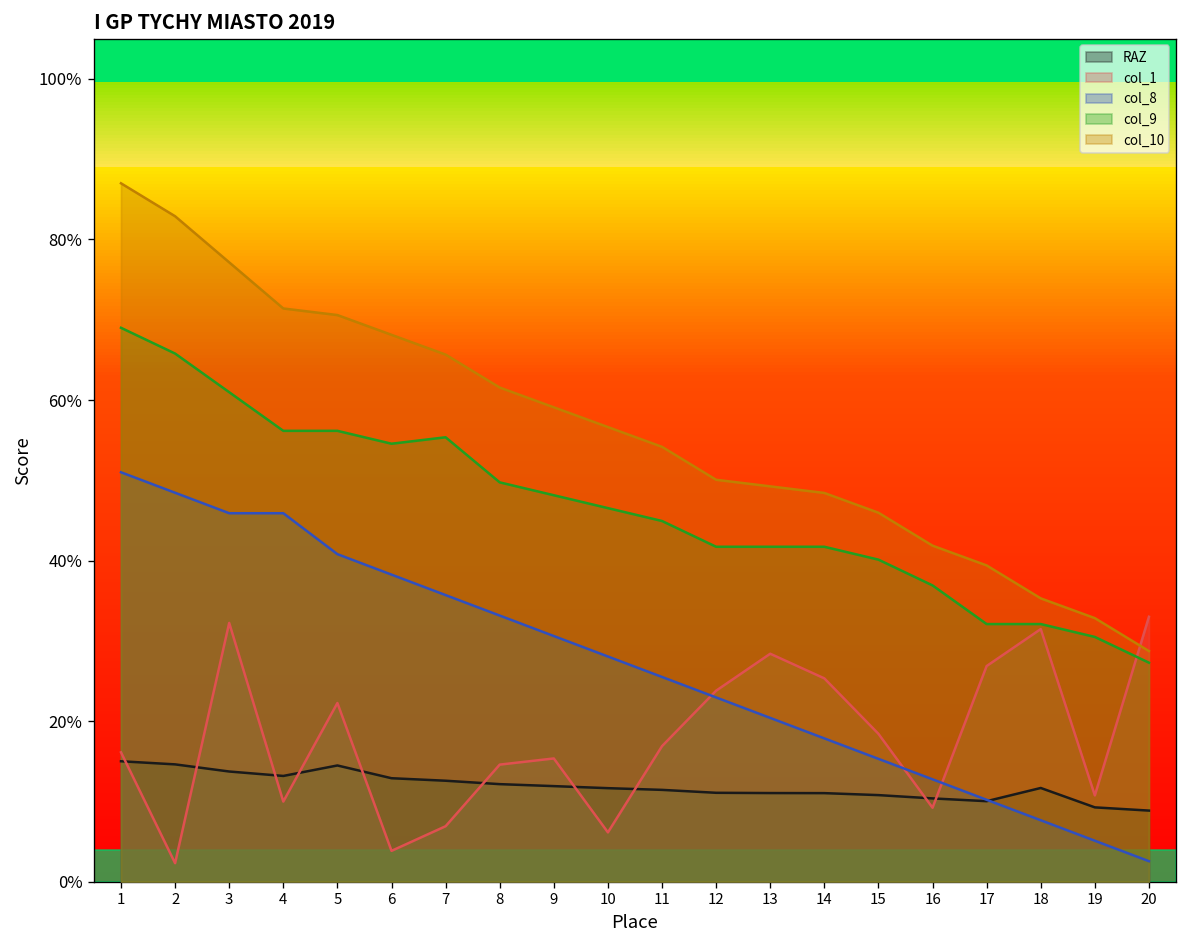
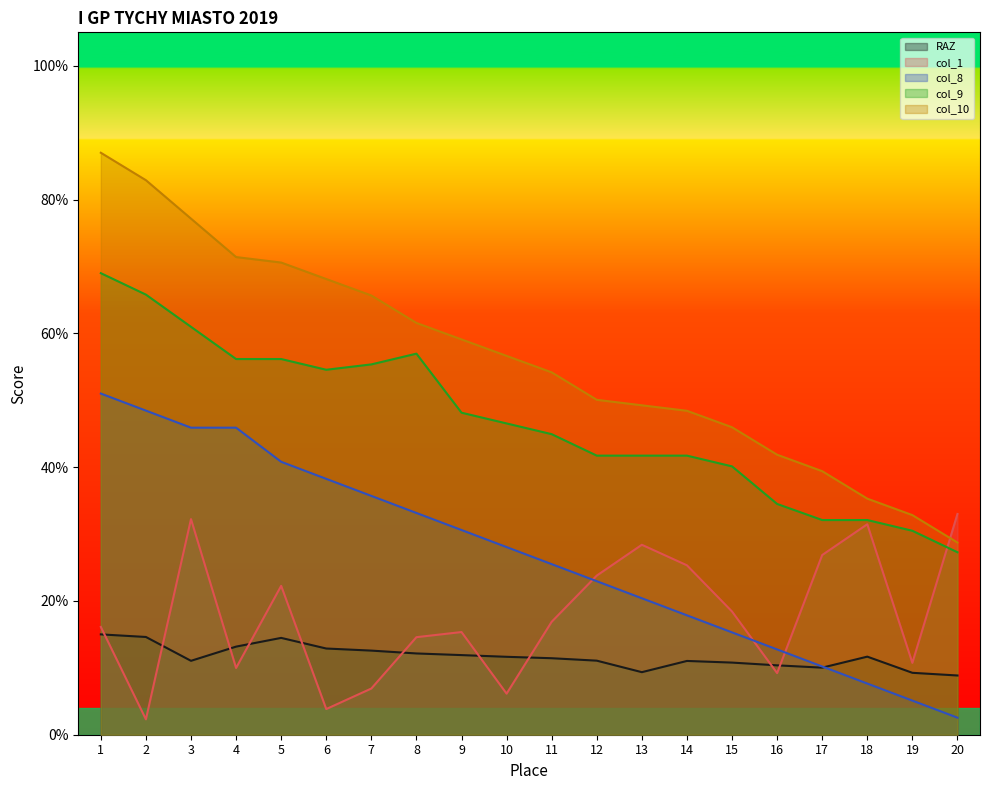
  {
    "RAZ": {
      "1": "15%",
      "2": "15%",
-     "3": "14%",
+     "3": "11%",
      "4": "13%",
      "5": "14%",
      "6": "13%",
      "7": "13%",
      "8": "12%",
      "9": "12%",
      "10": "12%",
      "11": "11%",
      "12": "11%",
-     "13": "11%",
+     "13": "9%",
      "14": "11%",
      "15": "11%",
      "16": "10%",
      "18": "12%",
      "19": "9%",
      "20": "9%"
    },
    "col_8": {
      "1": "51%",
      "2": "48%",
      "3": "46%",
      "4": "46%",
      "5": "41%",
      "6": "38%",
      "7": "36%",
      "8": "33%",
      "9": "31%",
      "10": "28%",
      "11": "26%",
      "12": "23%",
      "13": "20%",
      "14": "18%",
      "15": "15%",
      "16": "13%",
      "18": "8%",
      "19": "5%"
    },
    "col_9": {
      "1": "69%",
      "2": "66%",
      "3": "61%",
      "4": "56%",
      "5": "56%",
      "6": "55%",
      "7": "55%",
-     "8": "50%",
+     "8": "57%",
      "9": "48%",
      "10": "47%",
      "11": "45%",
      "12": "42%",
      "13": "42%",
      "14": "42%",
      "15": "40%",
-     "16": "37%",
+     "16": "35%",
      "17": "32%",
      "18": "32%",
      "19": "30%",
      "20": "27%"
    }
  }
